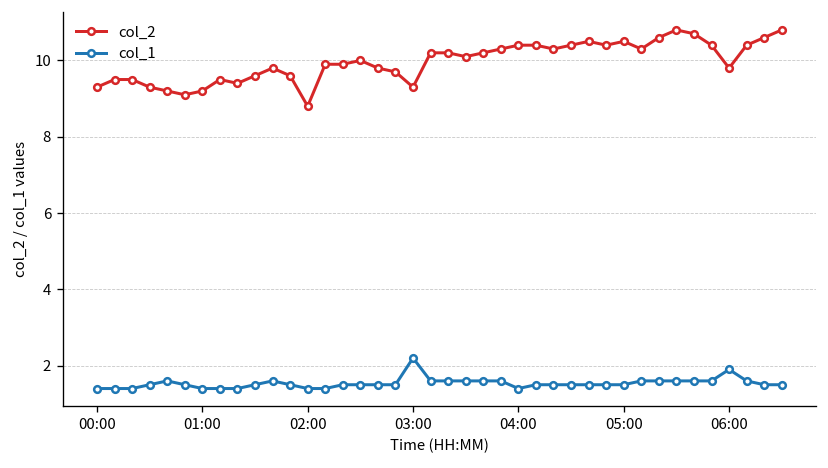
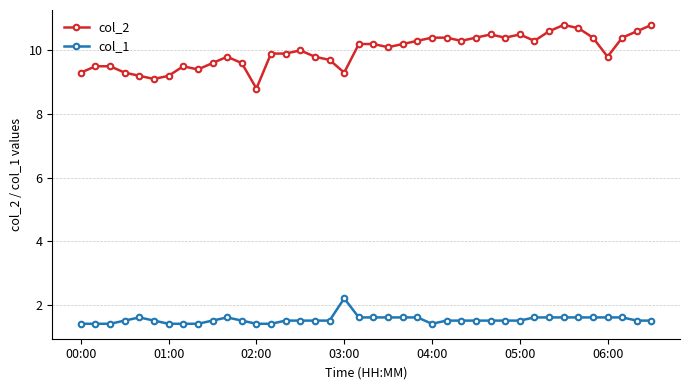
  {
    "col_2": {
      "00:00": 9.3,
      "01:00": 9.2,
      "02:00": 8.8,
      "03:00": 9.3,
      "04:00": 10.4,
      "05:00": 10.5,
      "06:00": 9.8
    },
    "col_1": {
      "00:00": 1.4,
      "01:00": 1.4,
      "02:00": 1.4,
      "03:00": 2.2,
      "04:00": 1.4,
      "05:00": 1.5,
-     "06:00": 1.9
+     "06:00": 1.6
    }
  }
